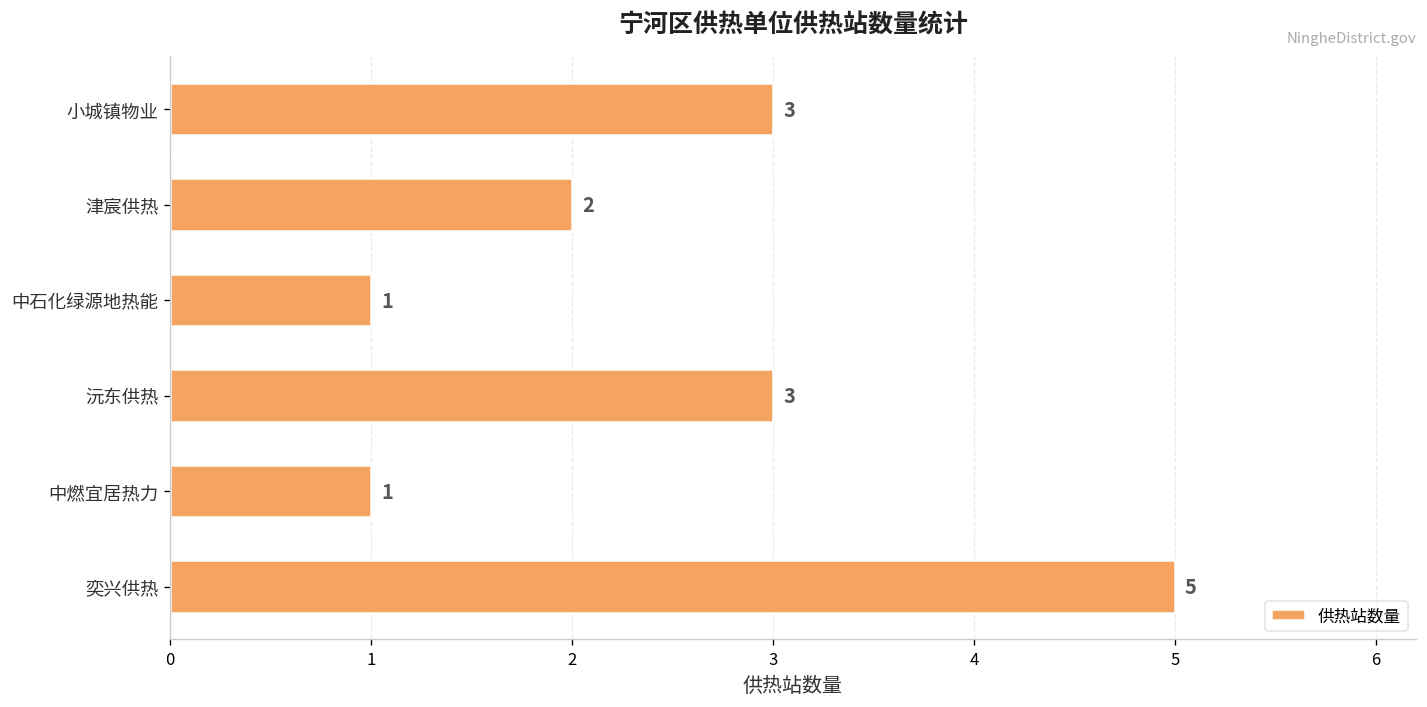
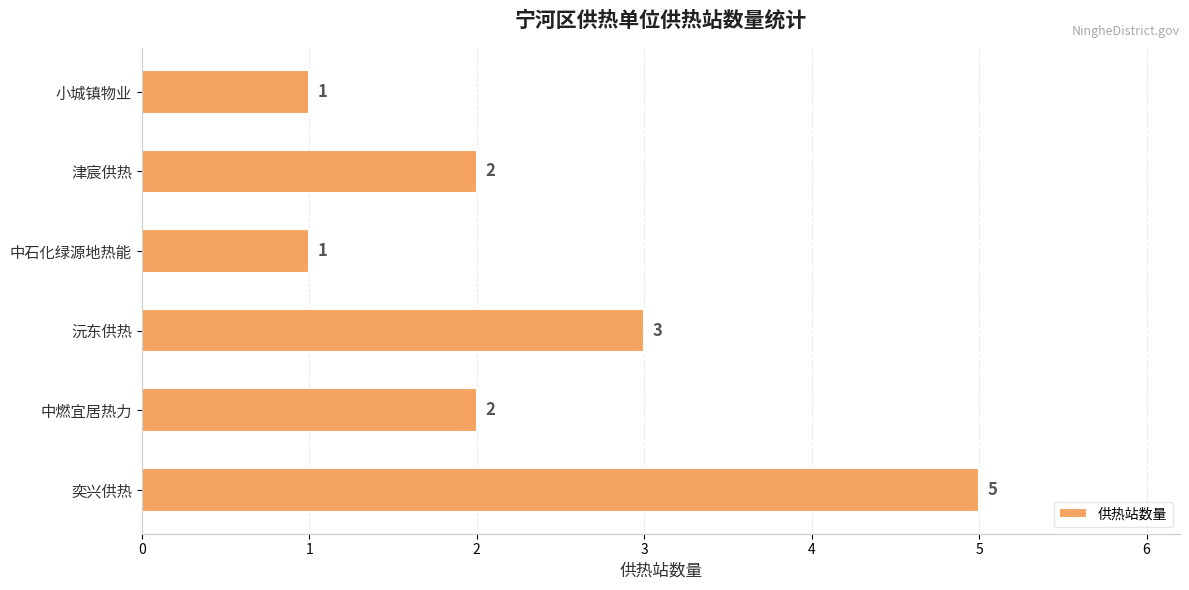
  {
-   "小城镇物业": 3,
+   "小城镇物业": 1,
    "津宸供热": 2,
    "中石化绿源地热能": 1,
    "沅东供热": 3,
-   "中燃宜居热力": 1,
+   "中燃宜居热力": 2,
    "奕兴供热": 5
  }
